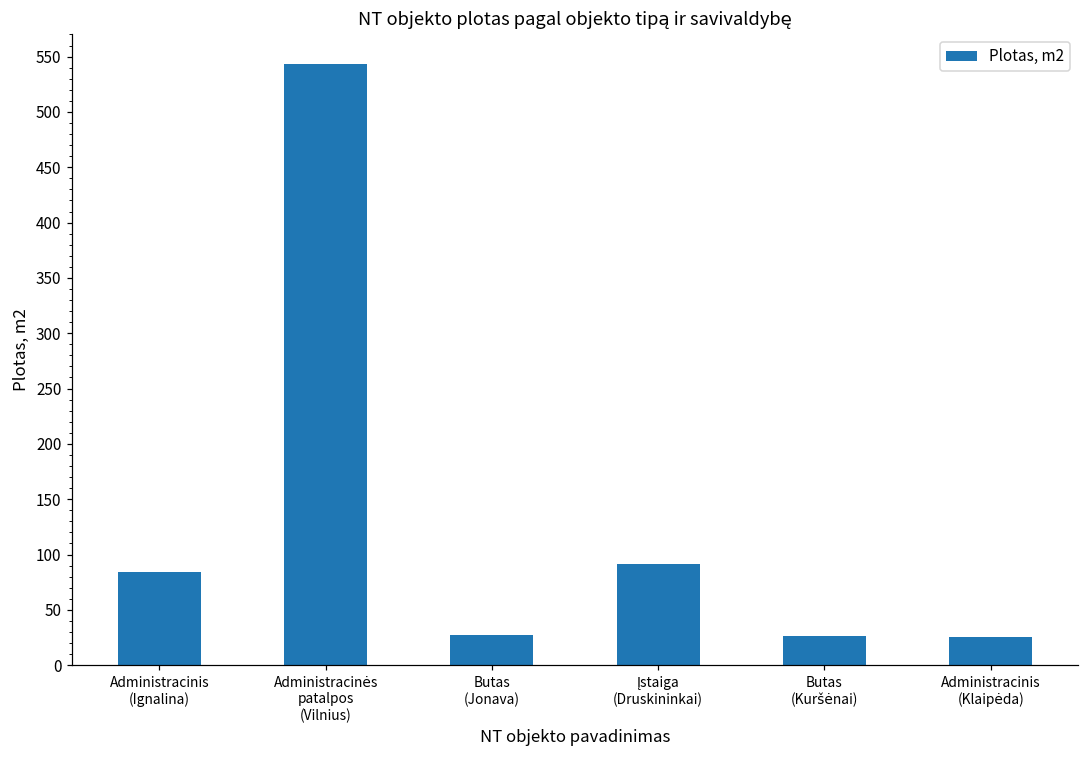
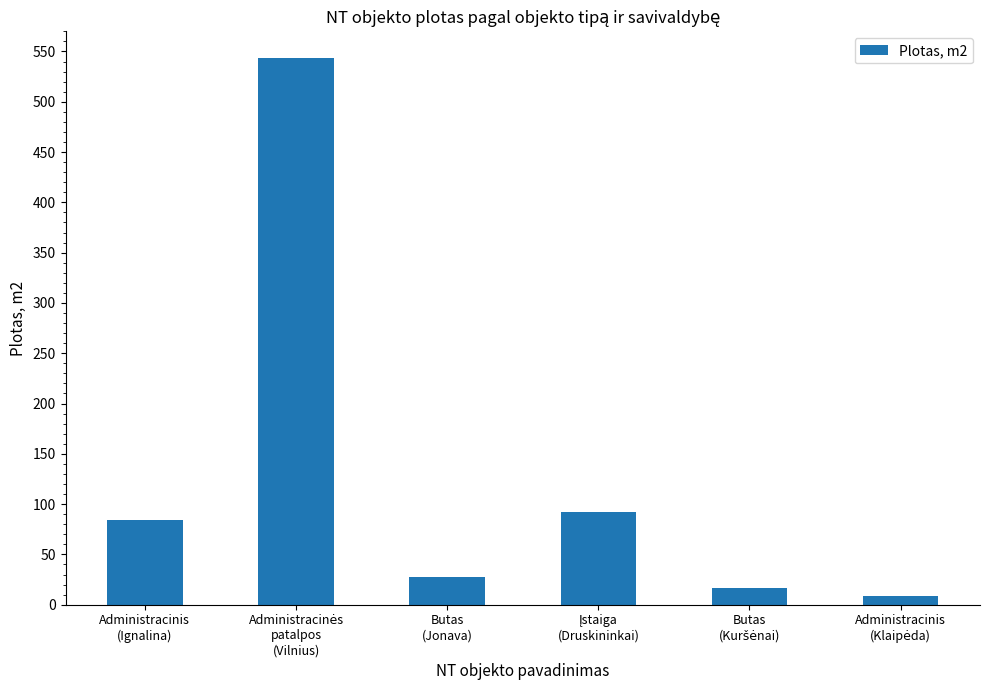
  {
    "Administracinis (Ignalina)": 84,
    "Administracinės patalpos (Vilnius)": 543,
    "Butas (Jonava)": 27,
    "Įstaiga (Druskininkai)": 92,
-   "Butas (Kuršėnai)": 26,
-   "Administracinis (Klaipėda)": 26
+   "Butas (Kuršėnai)": 16,
+   "Administracinis (Klaipėda)": 9
  }
